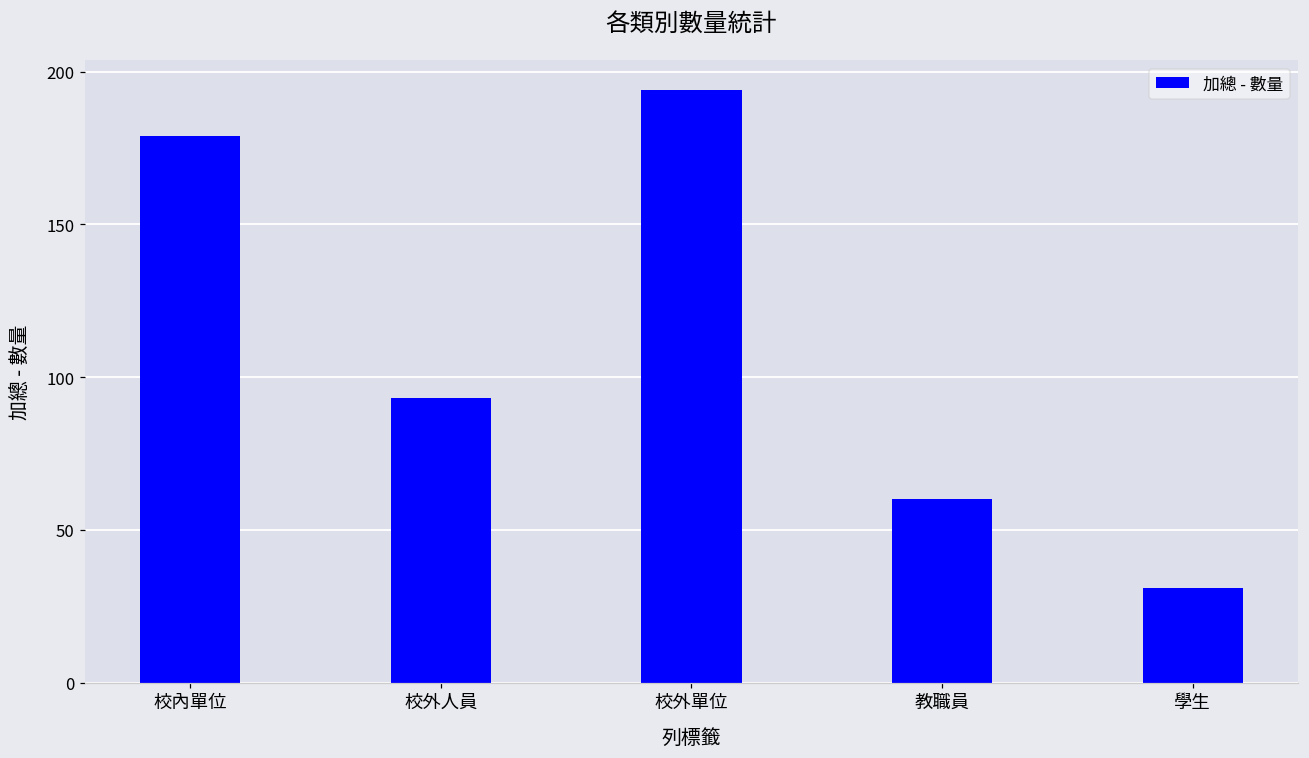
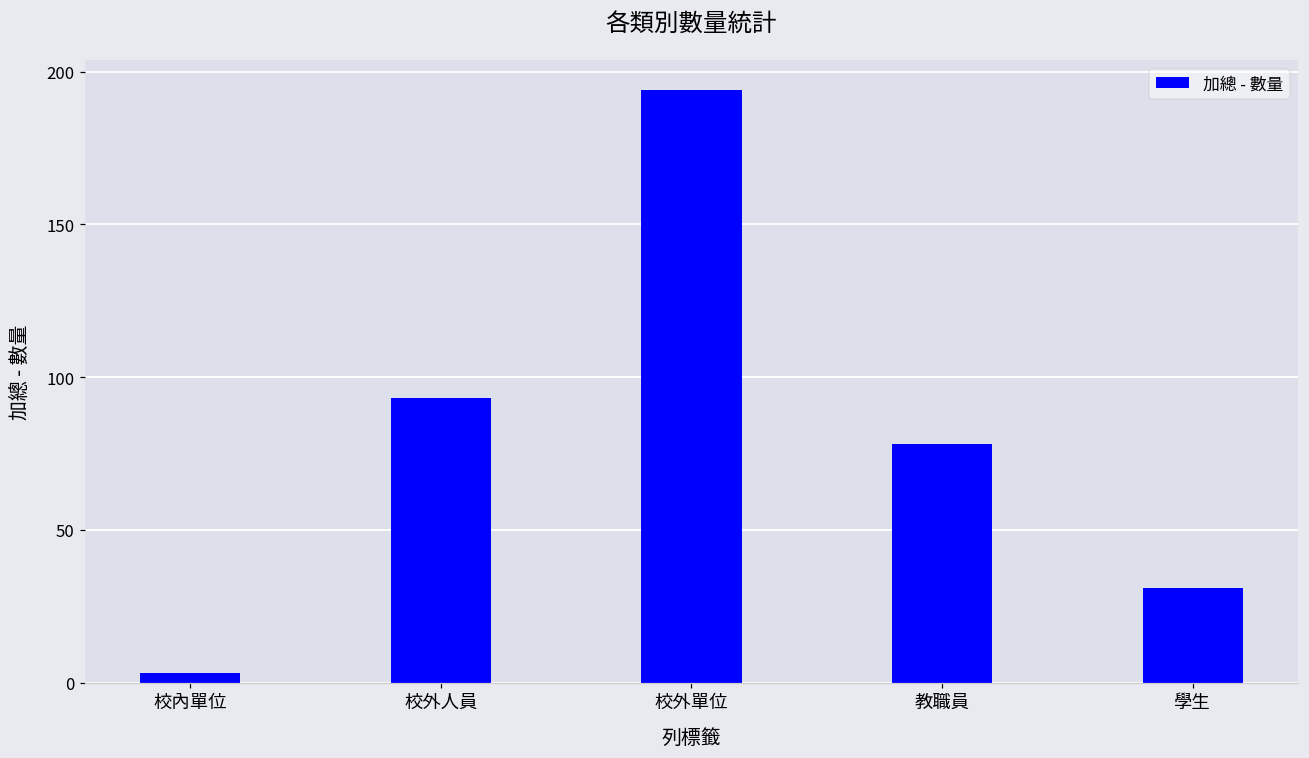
  {
-   "校內單位": 179,
+   "校內單位": 3,
    "校外人員": 93,
    "校外單位": 194,
-   "教職員": 60,
+   "教職員": 78,
    "學生": 31
  }
